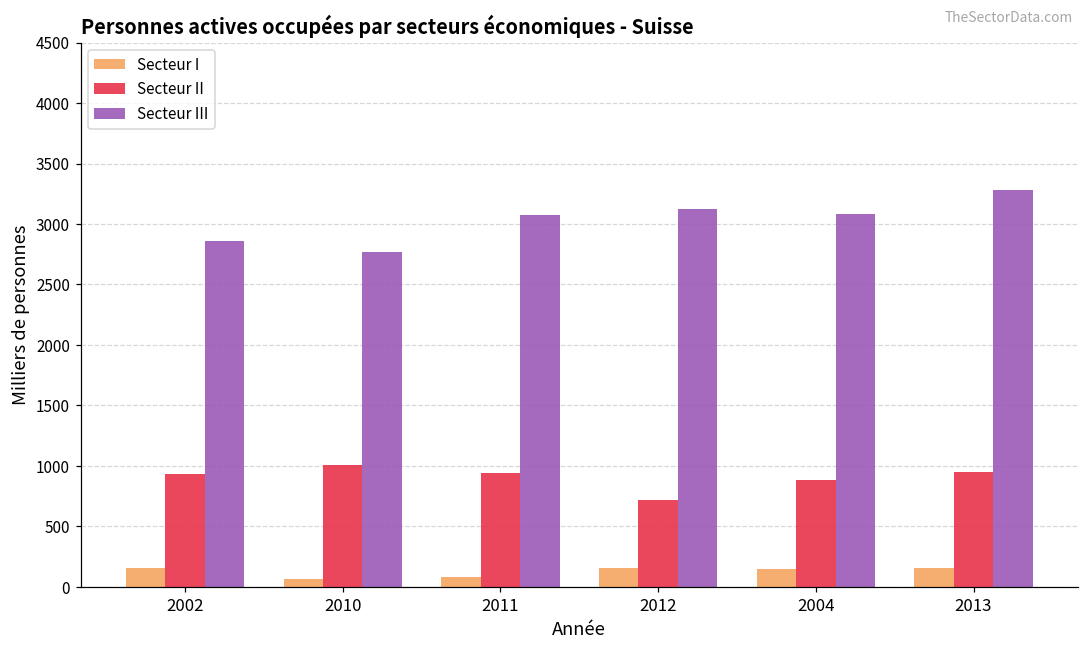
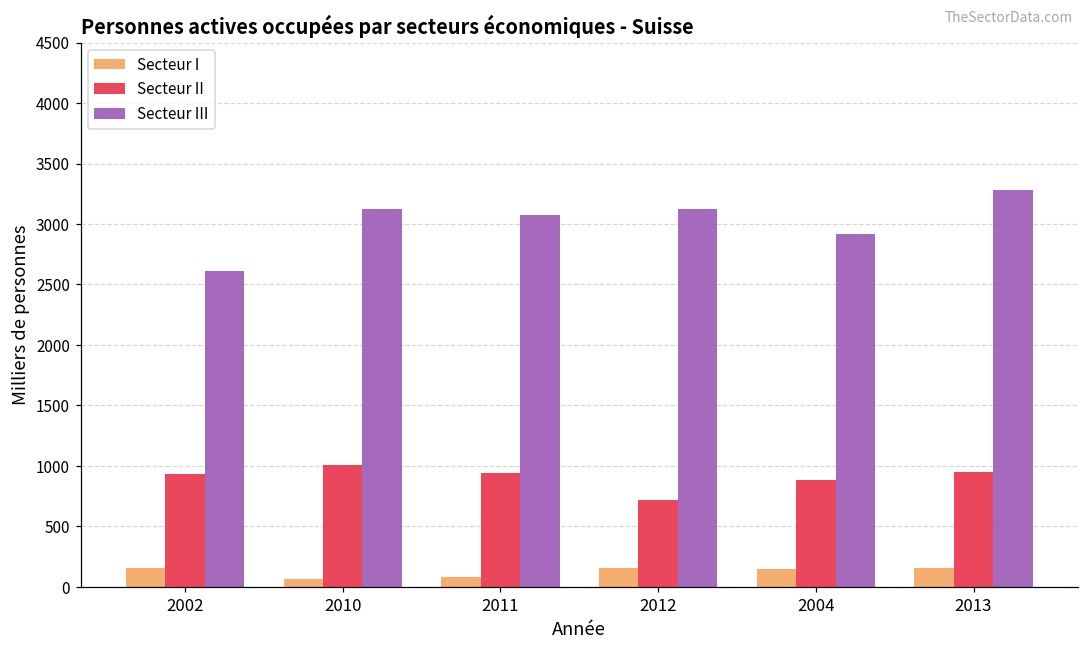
  {
    "Secteur I": {
      "2002": 160,
      "2010": 60,
      "2011": 80,
      "2012": 150,
      "2004": 140,
      "2013": 160
    },
    "Secteur II": {
      "2002": 930,
      "2010": 1010,
      "2011": 940,
      "2012": 710,
      "2004": 890,
      "2013": 950
    },
    "Secteur III": {
-     "2002": 2860,
-     "2010": 2770,
+     "2002": 2610,
+     "2010": 3120,
      "2011": 3070,
      "2012": 3130,
-     "2004": 3090,
+     "2004": 2920,
      "2013": 3280
    }
  }
